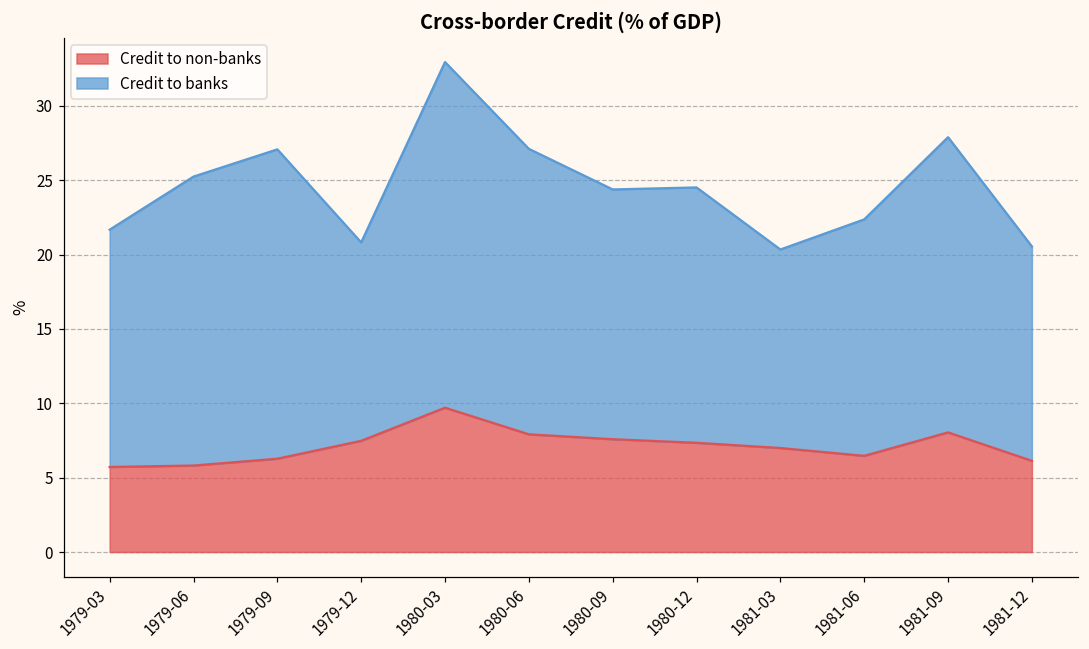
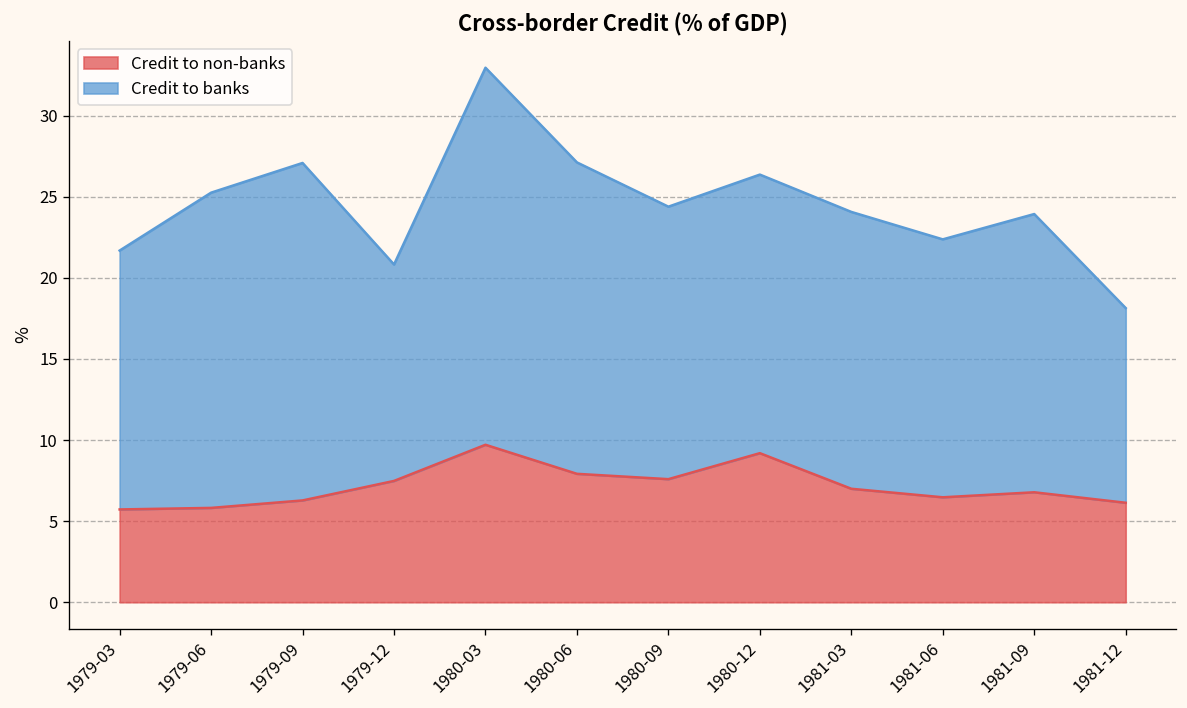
  {
    "Credit to non-banks": {
      "1979-03": 5.7,
      "1979-06": 5.8,
      "1979-09": 6.3,
      "1979-12": 7.5,
      "1980-03": 9.7,
      "1980-06": 7.9,
      "1980-09": 7.6,
-     "1980-12": 7.3,
+     "1980-12": 9.2,
      "1981-03": 7.0,
      "1981-06": 6.5,
-     "1981-09": 8.0,
+     "1981-09": 6.8,
      "1981-12": 6.1
    },
    "Credit to banks": {
      "1979-03": 16.0,
      "1979-06": 19.4,
      "1979-09": 20.8,
      "1979-12": 13.3,
      "1980-03": 23.2,
      "1980-06": 19.2,
      "1980-09": 16.8,
      "1980-12": 17.2,
-     "1981-03": 13.3,
+     "1981-03": 17.1,
      "1981-06": 15.9,
-     "1981-09": 19.8,
-     "1981-12": 14.4
+     "1981-09": 17.2,
+     "1981-12": 12.0
    }
  }
